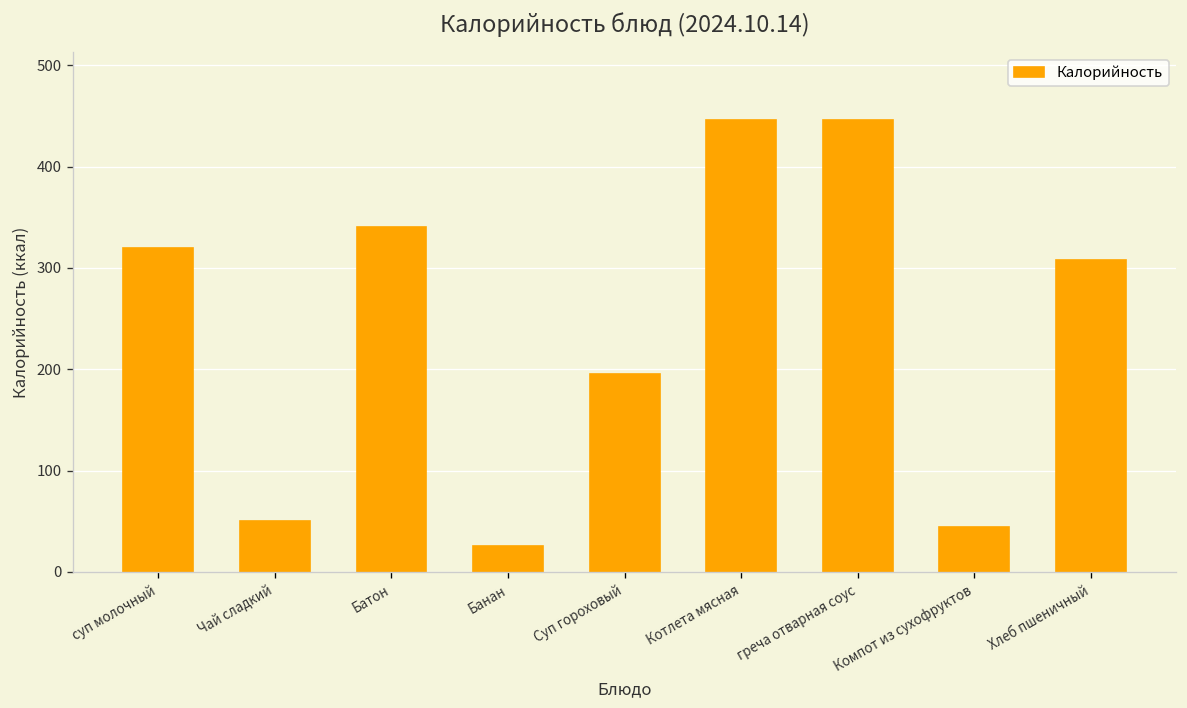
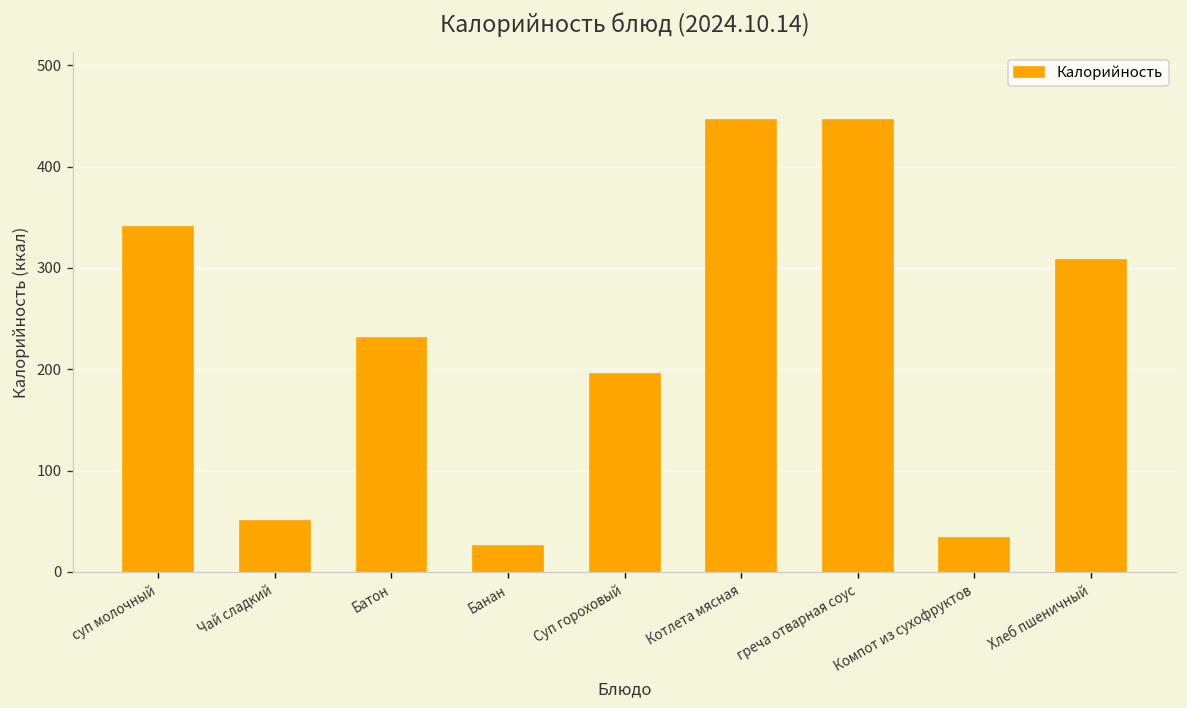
  {
-   "суп молочный": 320,
+   "суп молочный": 340,
    "Чай сладкий": 50,
-   "Батон": 340,
+   "Батон": 230,
    "Банан": 30,
    "Суп гороховый": 200,
    "Котлета мясная": 450,
    "греча отварная соус": 450,
-   "Компот из сухофруктов": 40,
+   "Компот из сухофруктов": 30,
    "Хлеб пшеничный": 310
  }
